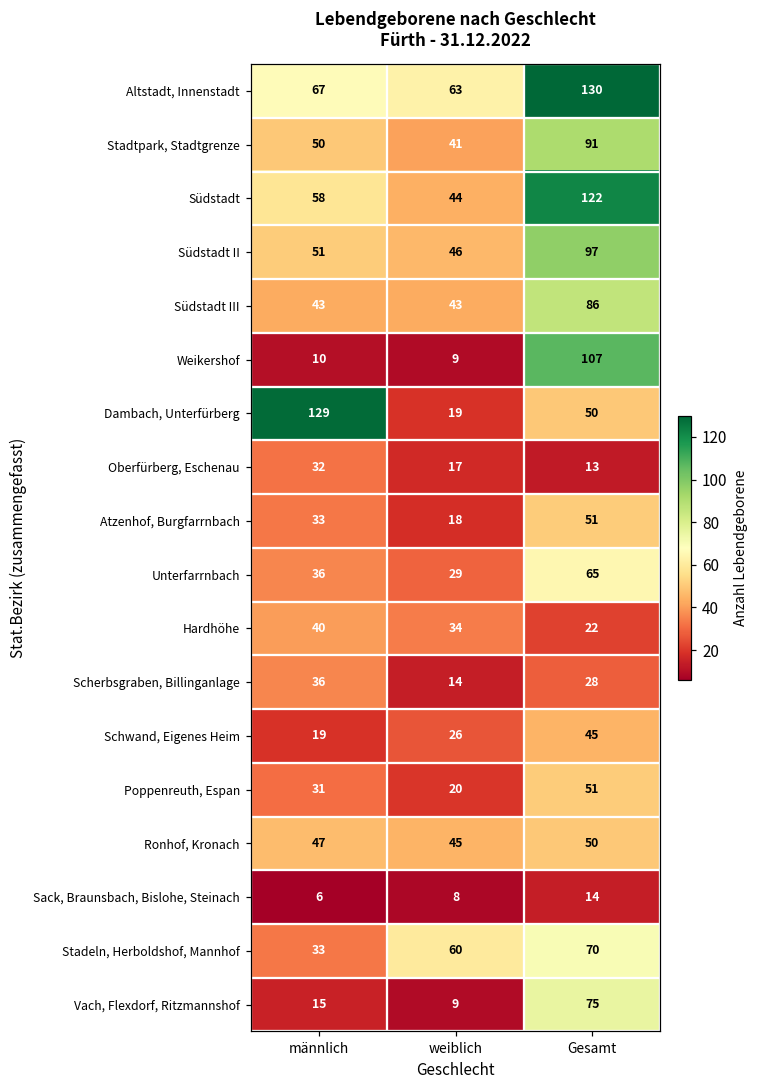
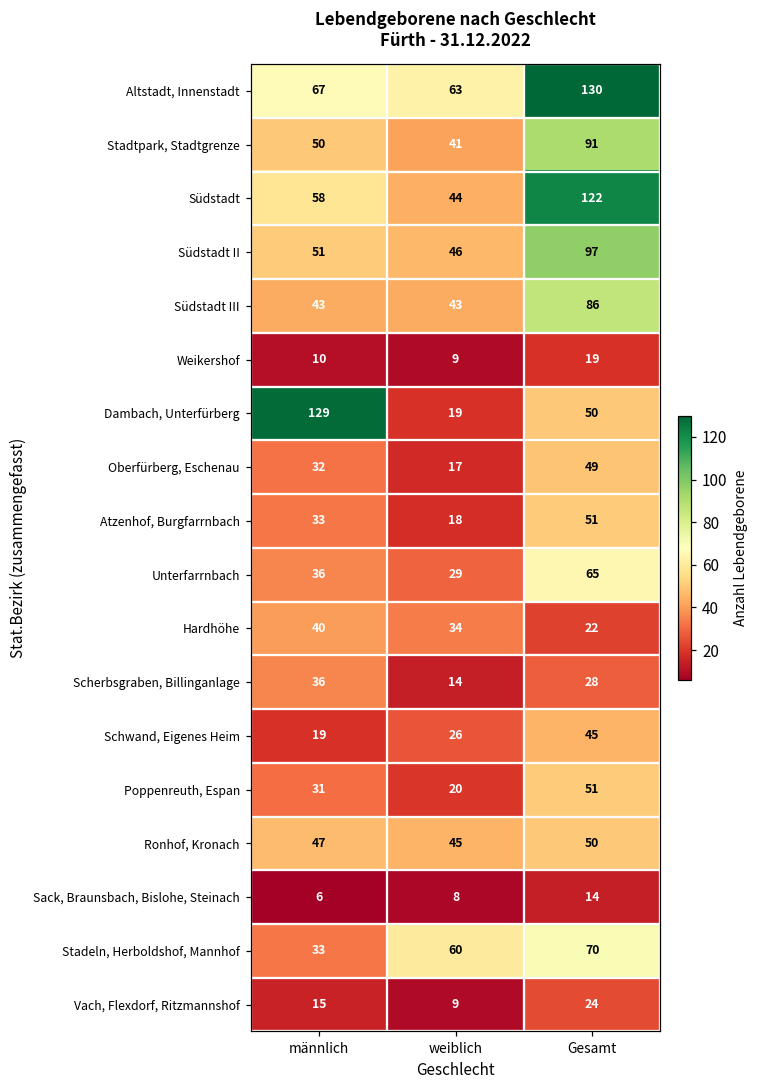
  {
    "Altstadt, Innenstadt": {
      "männlich": 67,
      "weiblich": 63,
      "Gesamt": 130
    },
    "Stadtpark, Stadtgrenze": {
      "männlich": 50,
      "weiblich": 41,
      "Gesamt": 91
    },
    "Südstadt": {
      "männlich": 58,
      "weiblich": 44,
      "Gesamt": 122
    },
    "Südstadt II": {
      "männlich": 51,
      "weiblich": 46,
      "Gesamt": 97
    },
    "Südstadt III": {
      "männlich": 43,
      "weiblich": 43,
      "Gesamt": 86
    },
    "Weikershof": {
      "männlich": 10,
      "weiblich": 9,
-     "Gesamt": 107
+     "Gesamt": 19
    },
    "Dambach, Unterfürberg": {
      "männlich": 129,
      "weiblich": 19,
      "Gesamt": 50
    },
    "Oberfürberg, Eschenau": {
      "männlich": 32,
      "weiblich": 17,
-     "Gesamt": 13
+     "Gesamt": 49
    },
    "Atzenhof, Burgfarrnbach": {
      "männlich": 33,
      "weiblich": 18,
      "Gesamt": 51
    },
    "Unterfarrnbach": {
      "männlich": 36,
      "weiblich": 29,
      "Gesamt": 65
    },
    "Hardhöhe": {
      "männlich": 40,
      "weiblich": 34,
      "Gesamt": 22
    },
    "Scherbsgraben, Billinganlage": {
      "männlich": 36,
      "weiblich": 14,
      "Gesamt": 28
    },
    "Schwand, Eigenes Heim": {
      "männlich": 19,
      "weiblich": 26,
      "Gesamt": 45
    },
    "Poppenreuth, Espan": {
      "männlich": 31,
      "weiblich": 20,
      "Gesamt": 51
    },
    "Ronhof, Kronach": {
      "männlich": 47,
      "weiblich": 45,
      "Gesamt": 50
    },
    "Sack, Braunsbach, Bislohe, Steinach": {
      "männlich": 6,
      "weiblich": 8,
      "Gesamt": 14
    },
    "Stadeln, Herboldshof, Mannhof": {
      "männlich": 33,
      "weiblich": 60,
      "Gesamt": 70
    },
    "Vach, Flexdorf, Ritzmannshof": {
      "männlich": 15,
      "weiblich": 9,
-     "Gesamt": 75
+     "Gesamt": 24
    }
  }
